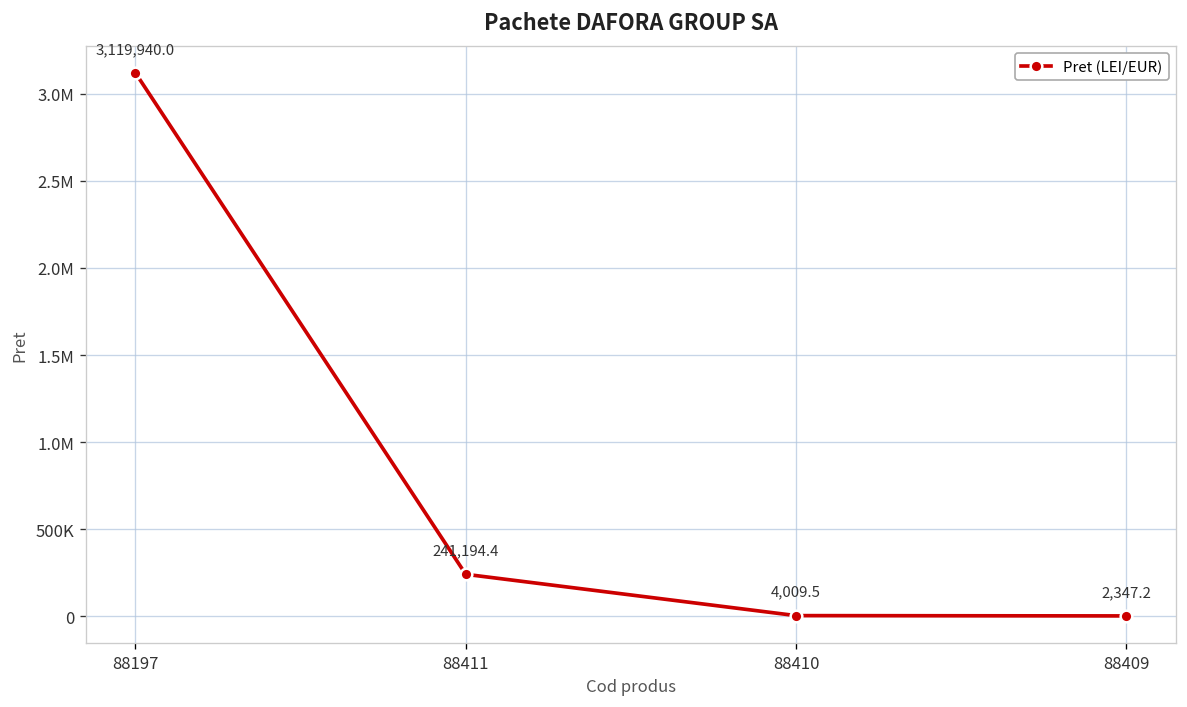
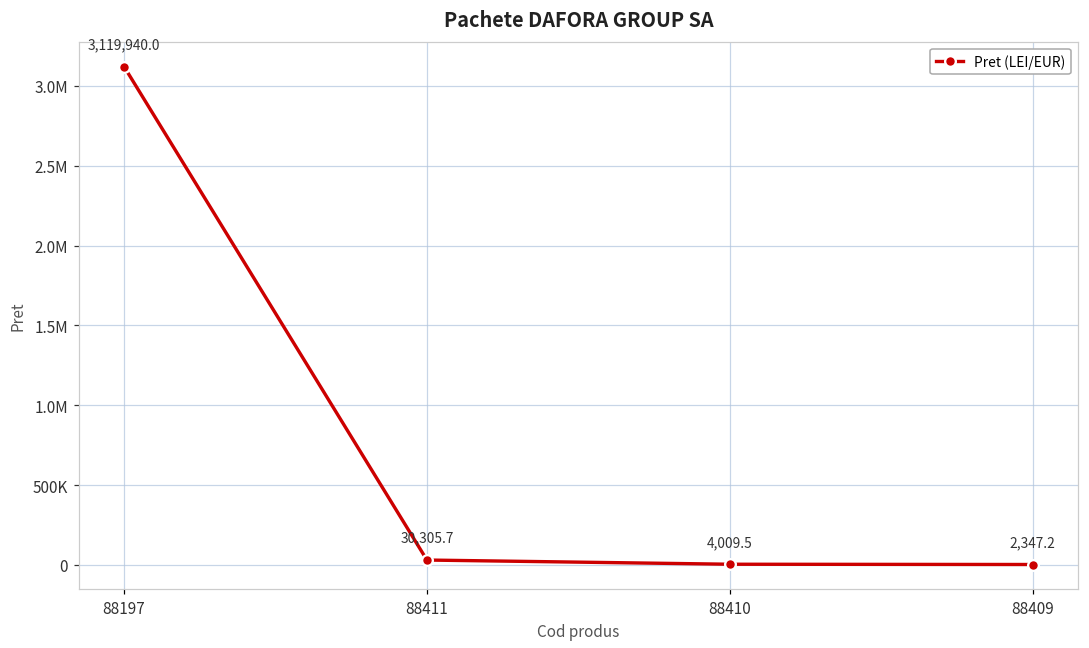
  {
    "88197": "3,119,940.0",
-   "88411": "241,194.4",
+   "88411": "30,305.7",
    "88410": "4,009.5",
    "88409": "2,347.2"
  }
